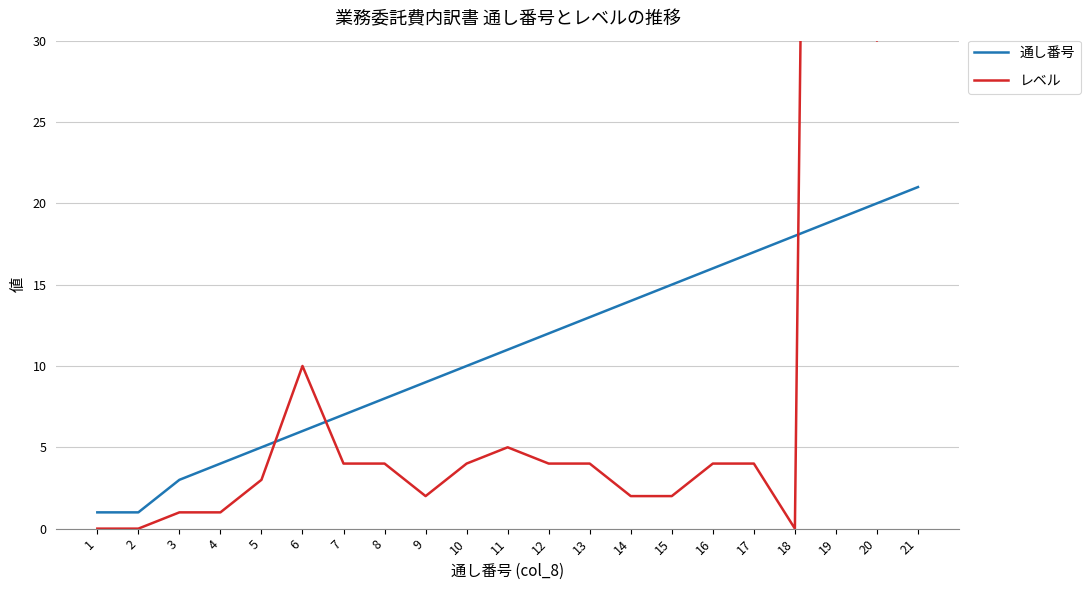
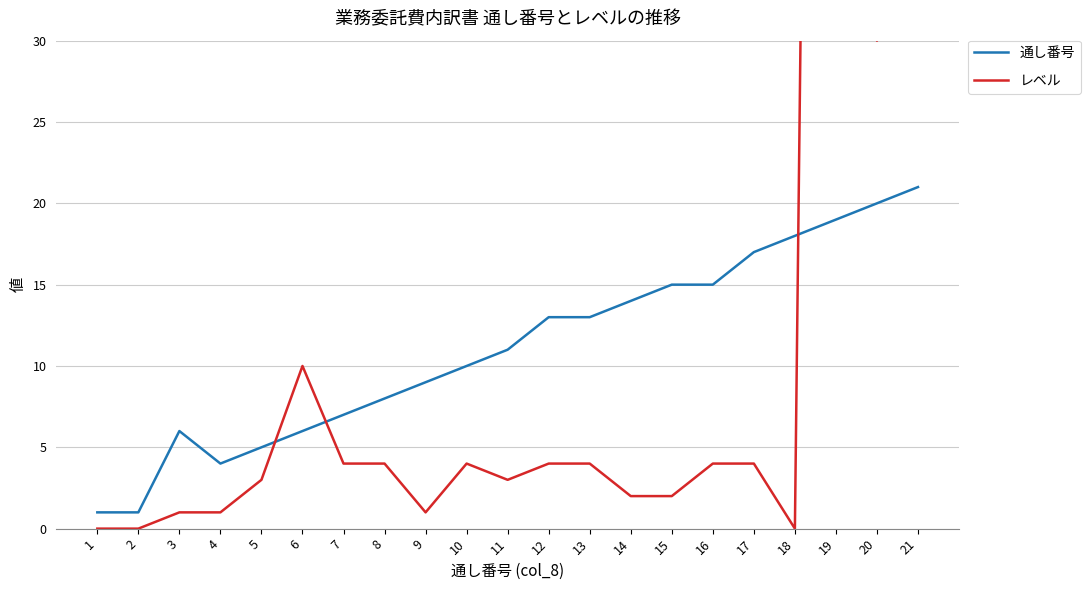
  {
    "通し番号": {
      "1": 1,
      "2": 1,
-     "3": 3,
+     "3": 6,
      "4": 4,
      "5": 5,
      "6": 6,
      "7": 7,
      "8": 8,
      "9": 9,
      "10": 10,
      "11": 11,
-     "12": 12,
+     "12": 13,
      "13": 13,
      "14": 14,
      "15": 15,
-     "16": 16,
+     "16": 15,
      "17": 17,
      "18": 18,
      "19": 19,
      "20": 20,
      "21": 21
    },
    "レベル": {
      "1": 0,
      "2": 0,
      "3": 1,
      "4": 1,
      "5": 3,
      "6": 10,
      "7": 4,
      "8": 4,
-     "9": 2,
+     "9": 1,
      "10": 4,
-     "11": 5,
+     "11": 3,
      "12": 4,
      "13": 4,
      "14": 2,
      "15": 2,
      "16": 4,
      "17": 4,
      "18": 0,
      "20": 30
    }
  }
